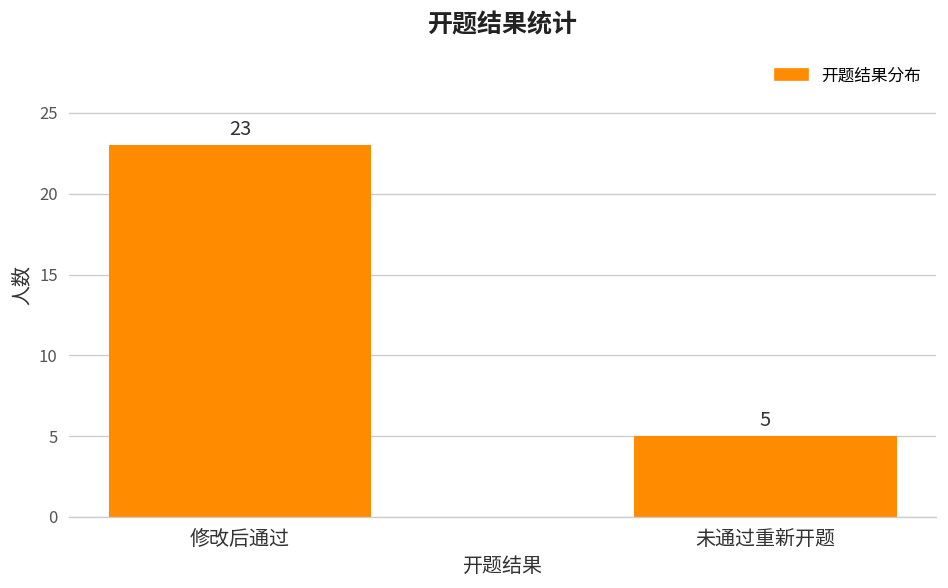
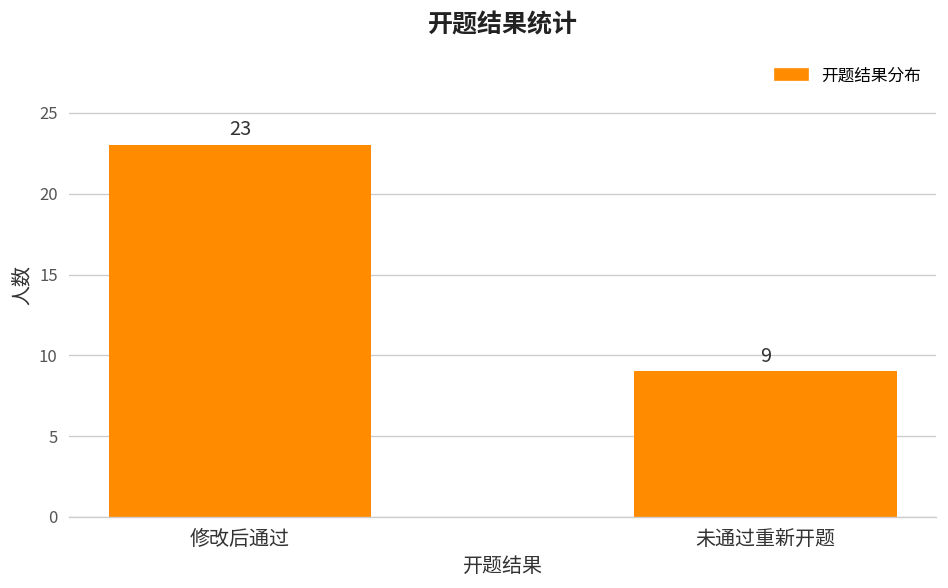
  {
    "修改后通过": 23,
-   "未通过重新开题": 5
+   "未通过重新开题": 9
  }
